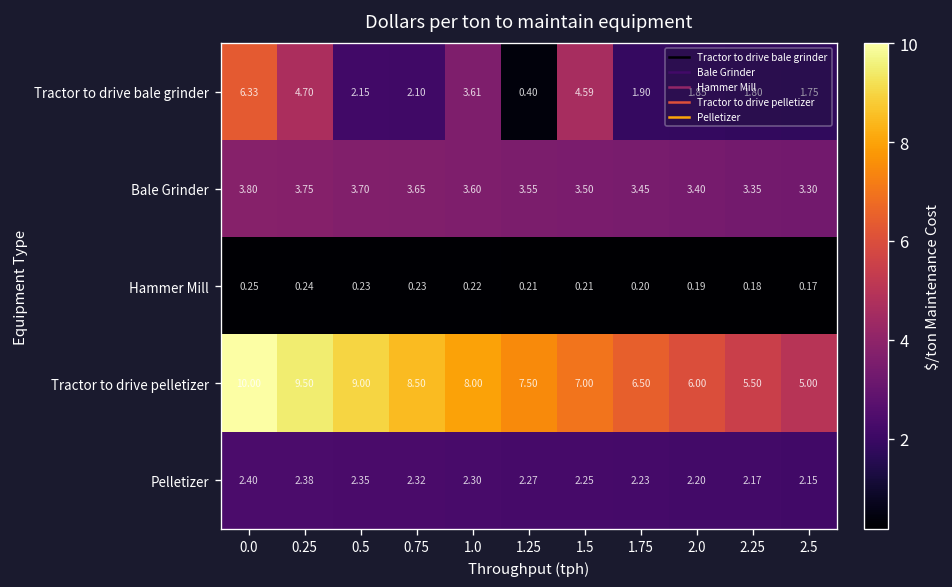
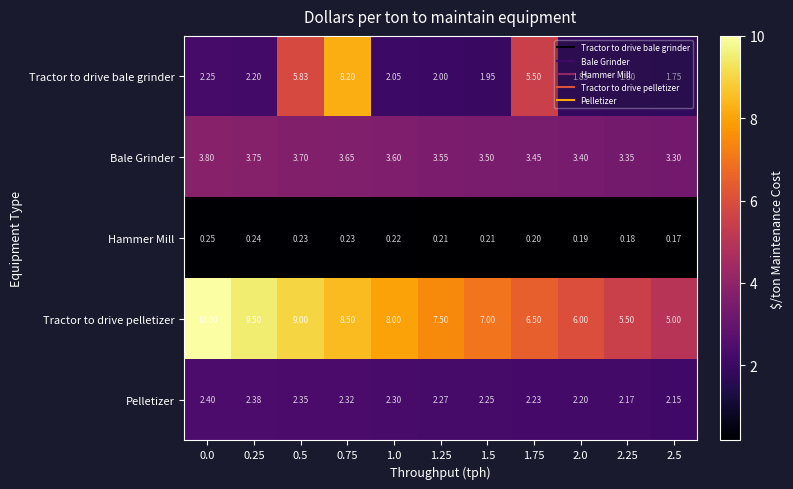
  {
    "Tractor to drive bale grinder": {
-     "0.0": 6.33,
-     "0.25": 4.70,
-     "0.5": 2.15,
-     "0.75": 2.10,
-     "1.0": 3.61,
-     "1.25": 0.40,
-     "1.5": 4.59,
-     "1.75": 1.90
+     "0.0": 2.25,
+     "0.25": 2.20,
+     "0.5": 5.83,
+     "0.75": 8.20,
+     "1.0": 2.05,
+     "1.25": 2.00,
+     "1.5": 1.95,
+     "1.75": 5.50
    },
    "Bale Grinder": {
      "0.0": 3.80,
      "0.25": 3.75,
      "0.5": 3.70,
      "0.75": 3.65,
      "1.0": 3.60,
      "1.25": 3.55,
      "1.5": 3.50,
      "1.75": 3.45,
      "2.0": 3.40,
      "2.25": 3.35,
      "2.5": 3.30
    },
    "Hammer Mill": {
      "0.0": 0.25,
      "0.25": 0.24,
      "0.5": 0.23,
      "0.75": 0.23,
      "1.0": 0.22,
      "1.25": 0.21,
      "1.5": 0.21,
      "1.75": 0.20,
      "2.0": 0.19,
      "2.25": 0.18,
      "2.5": 0.17
    },
    "Tractor to drive pelletizer": {
      "0.0": 10.00,
      "0.25": 9.50,
      "0.5": 9.00,
      "0.75": 8.50,
      "1.0": 8.00,
      "1.25": 7.50,
      "1.5": 7.00,
      "1.75": 6.50,
      "2.0": 6.00,
      "2.25": 5.50,
      "2.5": 5.00
    },
    "Pelletizer": {
      "0.0": 2.40,
      "0.25": 2.38,
      "0.5": 2.35,
      "0.75": 2.32,
      "1.0": 2.30,
      "1.25": 2.27,
      "1.5": 2.25,
      "1.75": 2.23,
      "2.0": 2.20,
      "2.25": 2.17,
      "2.5": 2.15
    }
  }
